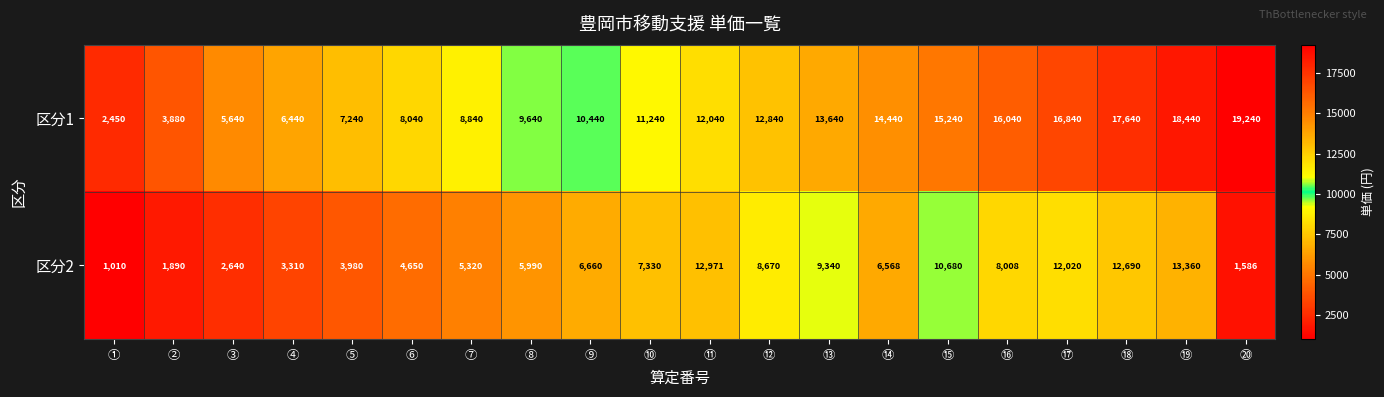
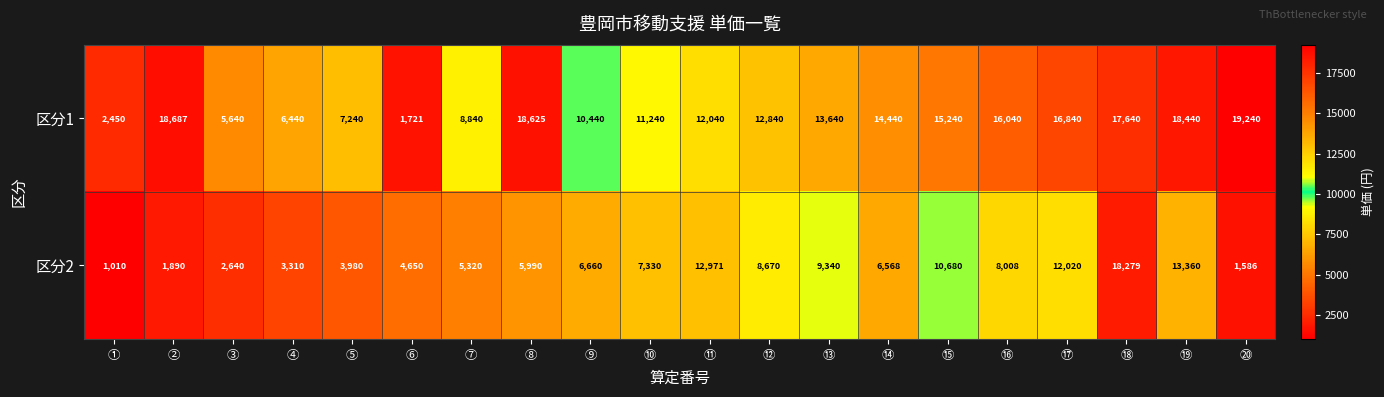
  {
    "区分1": {
      "①": "2,450",
-     "②": "3,880",
+     "②": "18,687",
      "③": "5,640",
      "④": "6,440",
      "⑤": "7,240",
-     "⑥": "8,040",
+     "⑥": "1,721",
      "⑦": "8,840",
-     "⑧": "9,640",
+     "⑧": "18,625",
      "⑨": "10,440",
      "⑩": "11,240",
      "⑪": "12,040",
      "⑫": "12,840",
      "⑬": "13,640",
      "⑭": "14,440",
      "⑮": "15,240",
      "⑯": "16,040",
      "⑰": "16,840",
      "⑱": "17,640",
      "⑲": "18,440",
      "⑳": "19,240"
    },
    "区分2": {
      "①": "1,010",
      "②": "1,890",
      "③": "2,640",
      "④": "3,310",
      "⑤": "3,980",
      "⑥": "4,650",
      "⑦": "5,320",
      "⑧": "5,990",
      "⑨": "6,660",
      "⑩": "7,330",
      "⑪": "12,971",
      "⑫": "8,670",
      "⑬": "9,340",
      "⑭": "6,568",
      "⑮": "10,680",
      "⑯": "8,008",
      "⑰": "12,020",
-     "⑱": "12,690",
+     "⑱": "18,279",
      "⑲": "13,360",
      "⑳": "1,586"
    }
  }
